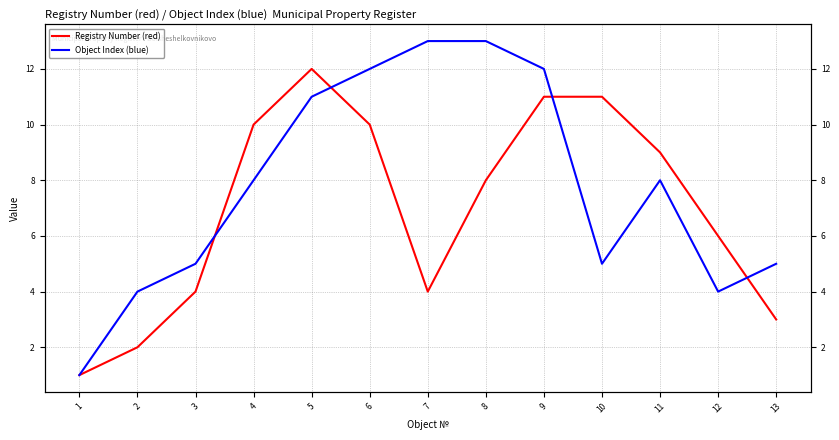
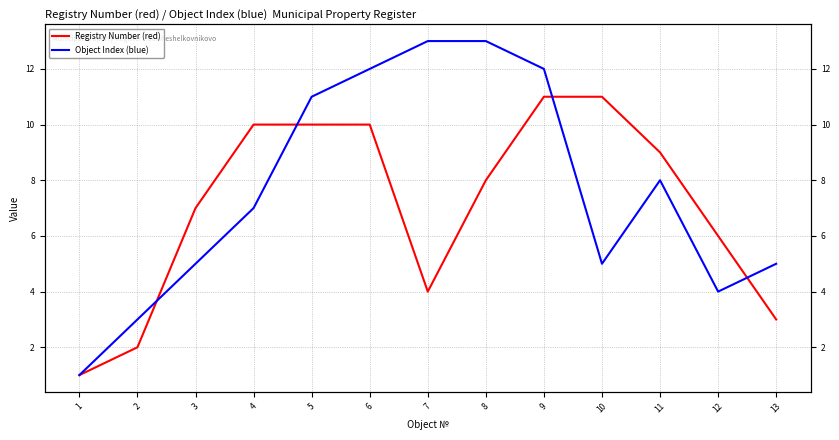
  {
    "Registry Number (red)": {
      "2": 2,
-     "3": 4,
+     "3": 7,
      "4": 10,
-     "5": 12,
+     "5": 10,
      "6": 10,
      "7": 4,
      "8": 8,
      "9": 11,
      "10": 11,
      "11": 9,
      "12": 6,
      "13": 3
    },
    "Object Index (blue)": {
-     "2": 4,
+     "2": 3,
      "3": 5,
-     "4": 8,
+     "4": 7,
      "5": 11,
      "6": 12,
      "7": 13,
      "8": 13,
      "9": 12,
      "10": 5,
      "11": 8,
      "12": 4,
      "13": 5
    }
  }
